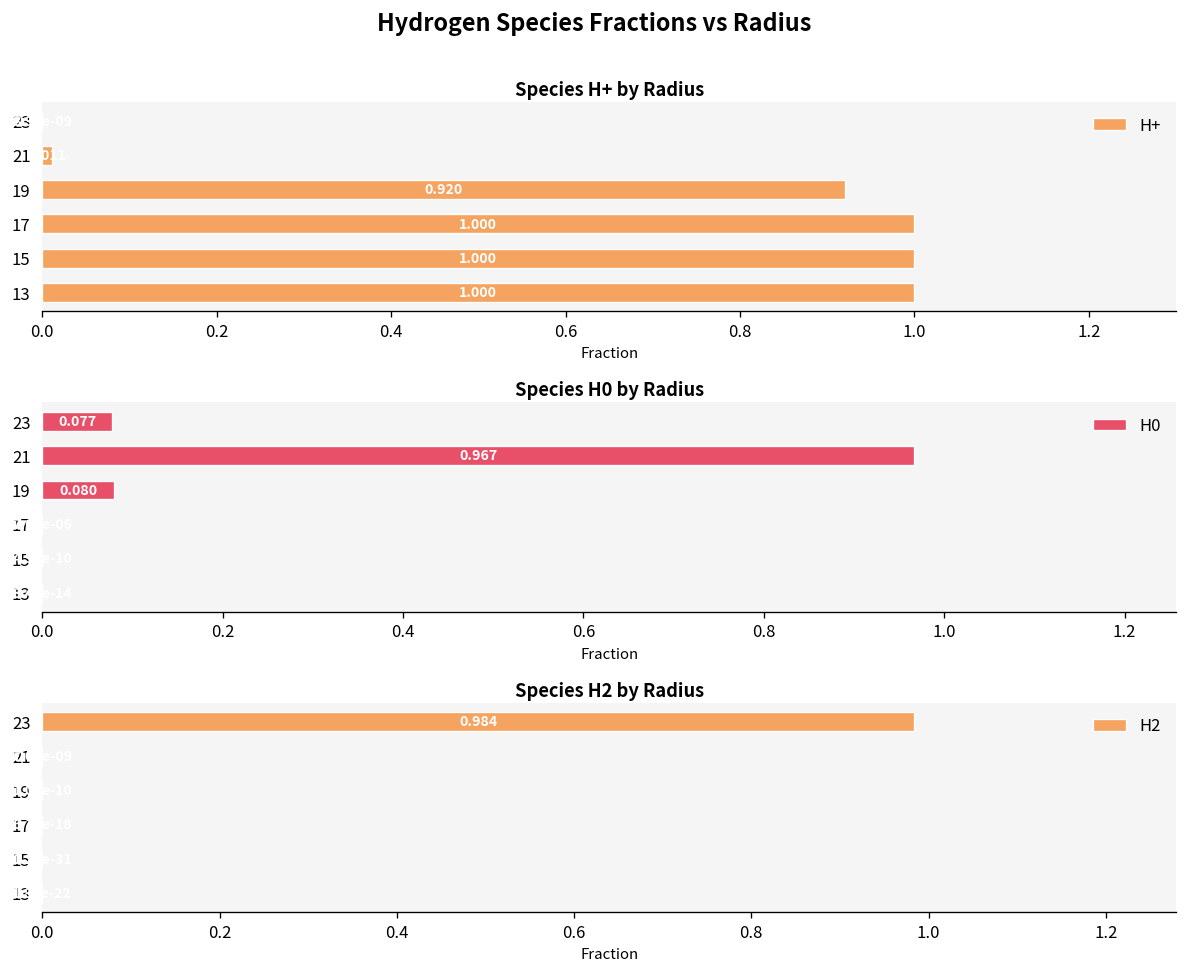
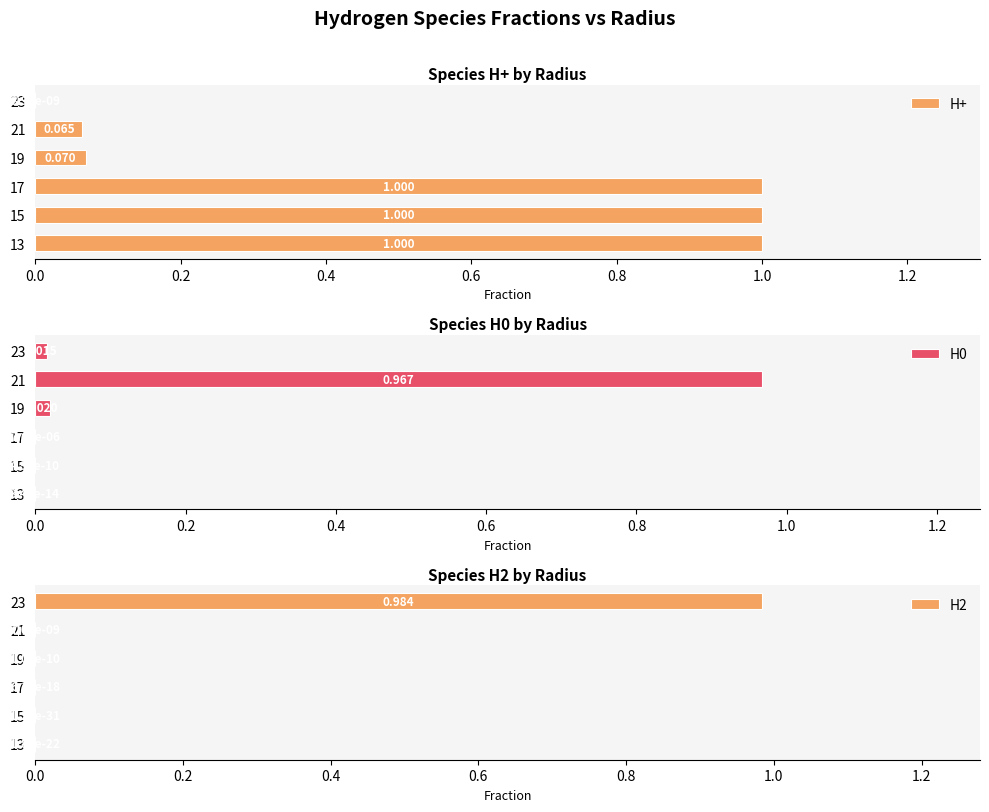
  {
    "Species H+ by Radius": {
-     "21": 0.01,
-     "19": 0.920,
+     "21": 0.07,
+     "19": 0.070,
      "17": 1.000,
      "15": 1.000,
      "13": 1.000
    },
    "Species H0 by Radius": {
-     "23": 0.08,
-     "19": 0.08
+     "23": 0.02,
+     "19": 0.02
    },
    "Species H2 by Radius": {
      "23": 0.984
    }
  }
